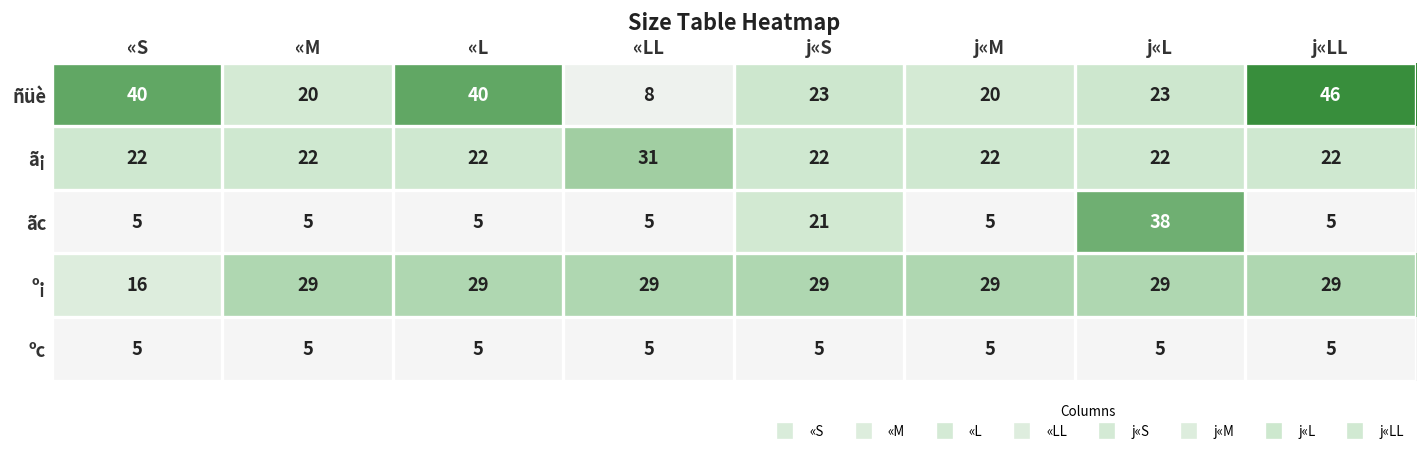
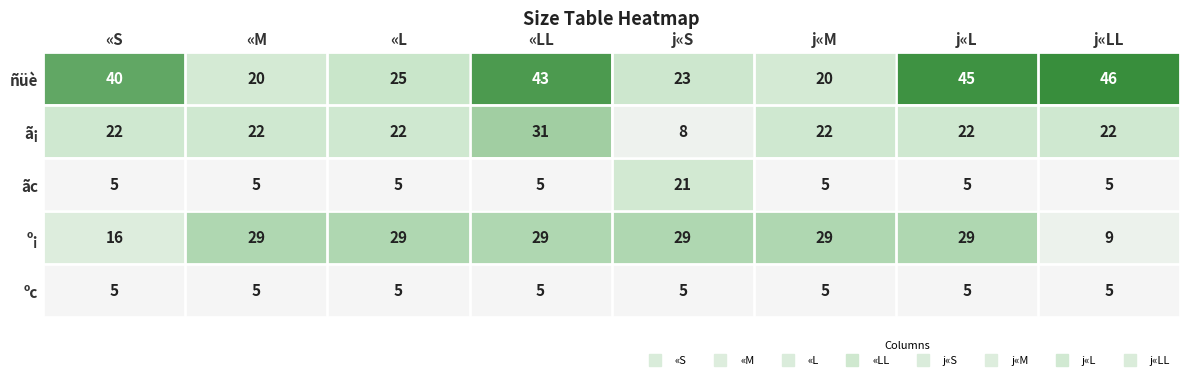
  {
    "ñüè": {
      "«S": 40,
      "«M": 20,
-     "«L": 40,
-     "«LL": 8,
+     "«L": 25,
+     "«LL": 43,
      "j«S": 23,
      "j«M": 20,
-     "j«L": 23,
+     "j«L": 45,
      "j«LL": 46
    },
    "ã¡": {
      "«S": 22,
      "«M": 22,
      "«L": 22,
      "«LL": 31,
-     "j«S": 22,
+     "j«S": 8,
      "j«M": 22,
      "j«L": 22,
      "j«LL": 22
    },
    "ãc": {
      "«S": 5,
      "«M": 5,
      "«L": 5,
      "«LL": 5,
      "j«S": 21,
      "j«M": 5,
-     "j«L": 38,
+     "j«L": 5,
      "j«LL": 5
    },
    "º¡": {
      "«S": 16,
      "«M": 29,
      "«L": 29,
      "«LL": 29,
      "j«S": 29,
      "j«M": 29,
      "j«L": 29,
-     "j«LL": 29
+     "j«LL": 9
    },
    "ºc": {
      "«S": 5,
      "«M": 5,
      "«L": 5,
      "«LL": 5,
      "j«S": 5,
      "j«M": 5,
      "j«L": 5,
      "j«LL": 5
    }
  }
